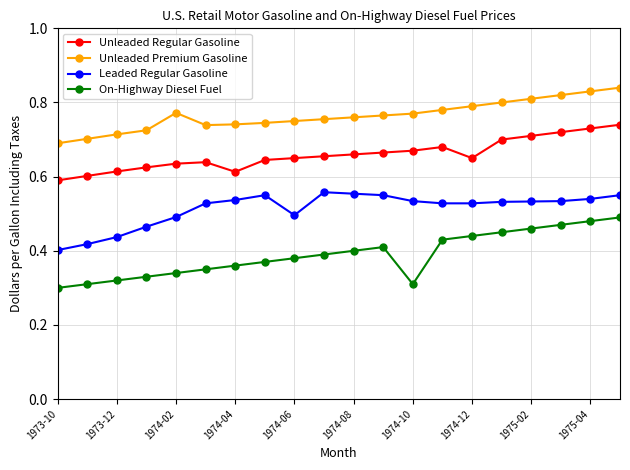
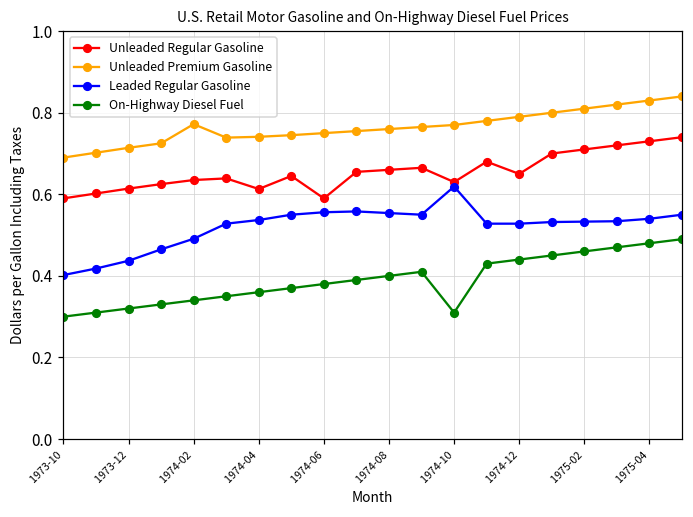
  {
    "Unleaded Regular Gasoline": {
      "1973-10": 0.59,
      "1973-12": 0.61,
      "1974-02": 0.64,
      "1974-04": 0.61,
-     "1974-06": 0.65,
+     "1974-06": 0.59,
      "1974-08": 0.66,
-     "1974-10": 0.67,
+     "1974-10": 0.63,
      "1974-12": 0.65,
      "1975-02": 0.71,
      "1975-04": 0.73
    },
    "Unleaded Premium Gasoline": {
      "1973-10": 0.69,
      "1973-12": 0.71,
      "1974-02": 0.77,
      "1974-04": 0.74,
      "1974-06": 0.75,
      "1974-08": 0.76,
      "1974-10": 0.77,
      "1974-12": 0.79,
      "1975-02": 0.81,
      "1975-04": 0.83
    },
    "Leaded Regular Gasoline": {
      "1973-10": 0.40,
      "1973-12": 0.44,
      "1974-02": 0.49,
      "1974-04": 0.54,
-     "1974-06": 0.50,
+     "1974-06": 0.56,
      "1974-08": 0.55,
-     "1974-10": 0.53,
+     "1974-10": 0.62,
      "1974-12": 0.53,
      "1975-02": 0.53,
      "1975-04": 0.54
    },
    "On-Highway Diesel Fuel": {
      "1973-10": 0.30,
      "1973-12": 0.32,
      "1974-02": 0.34,
      "1974-04": 0.36,
      "1974-06": 0.38,
      "1974-08": 0.40,
      "1974-10": 0.31,
      "1974-12": 0.44,
      "1975-02": 0.46,
      "1975-04": 0.48
    }
  }
